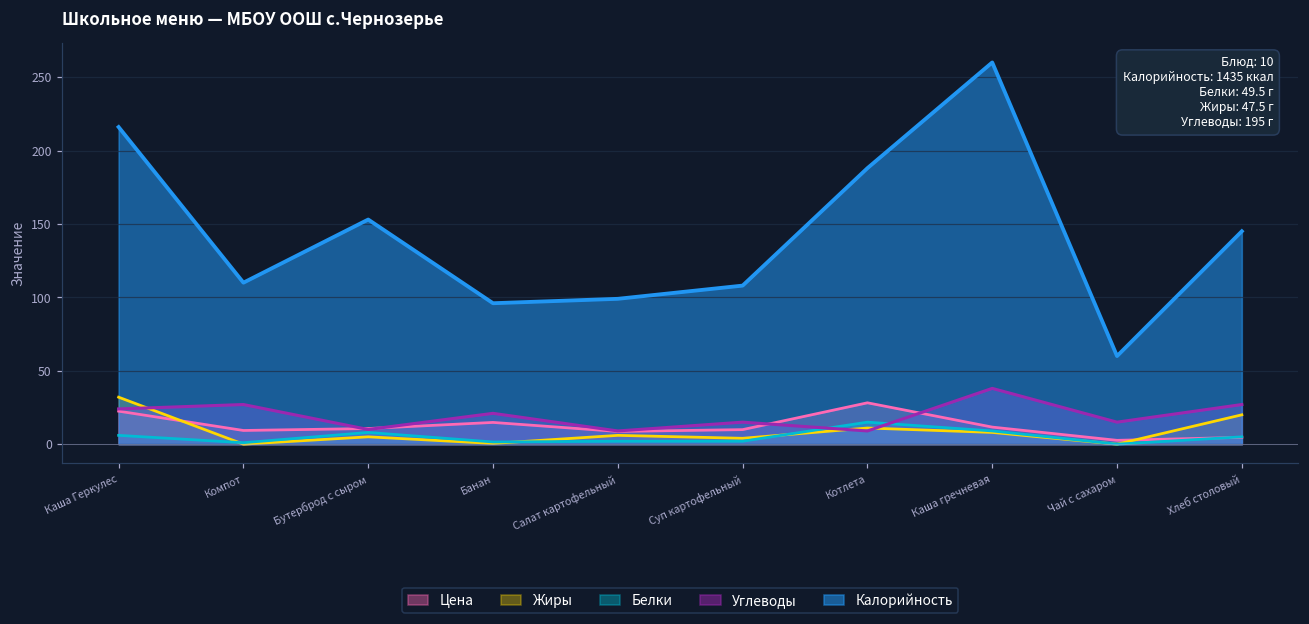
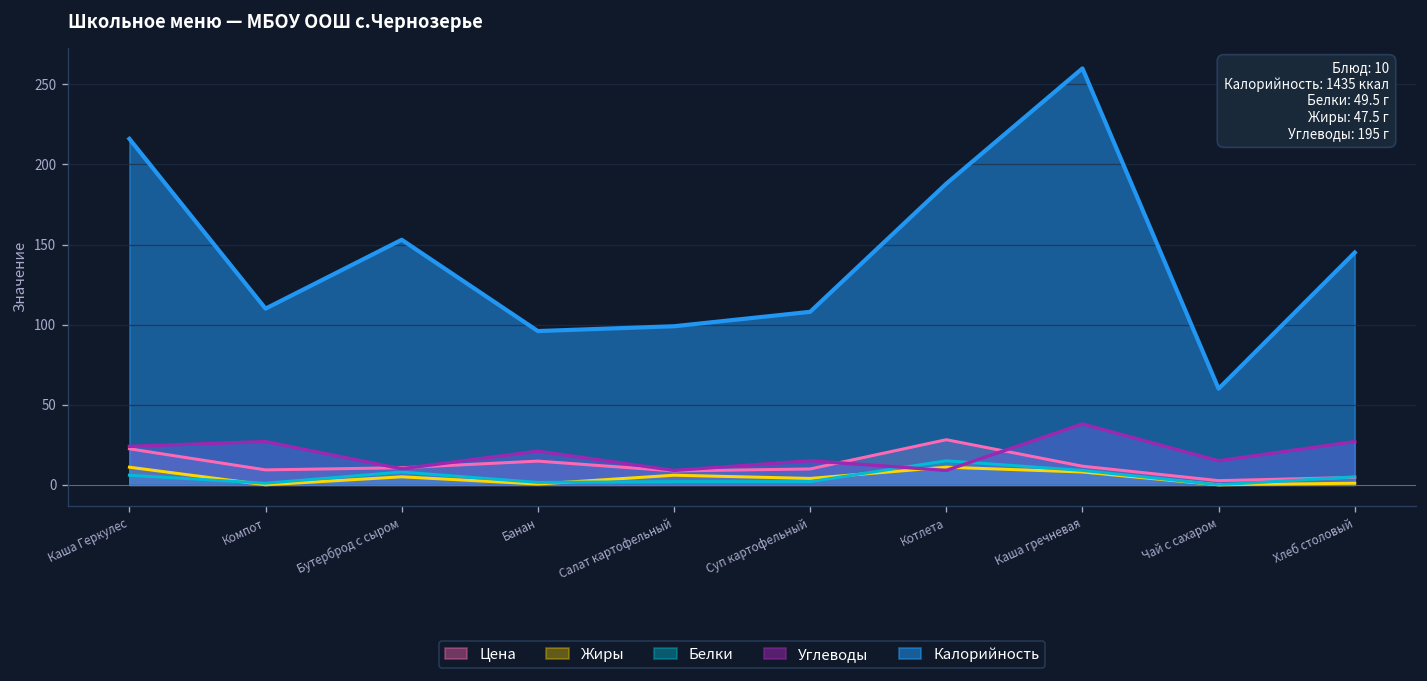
  {
    "Жиры": {
-     "Каша Геркулес": 32,
+     "Каша Геркулес": 11,
      "Бутерброд с сыром": 5,
      "Салат картофельный": 6,
      "Суп картофельный": 4,
      "Котлета": 11,
-     "Хлеб столовый": 20
+     "Хлеб столовый": 1
    }
  }
